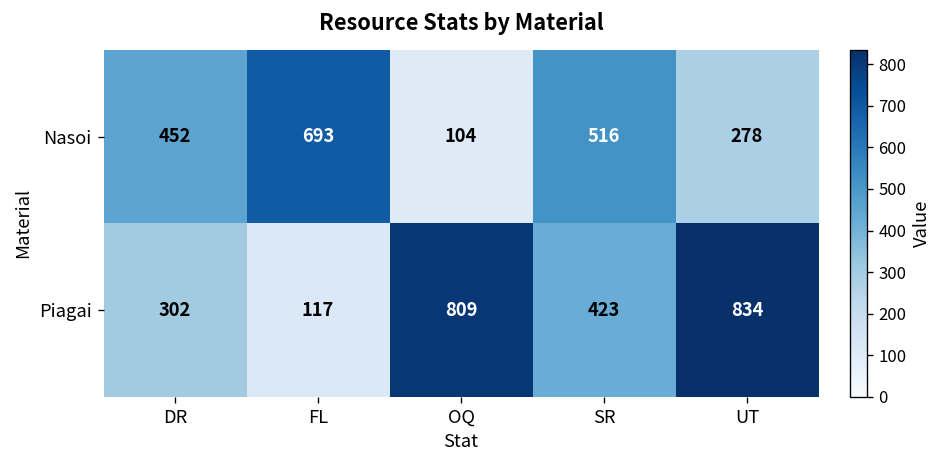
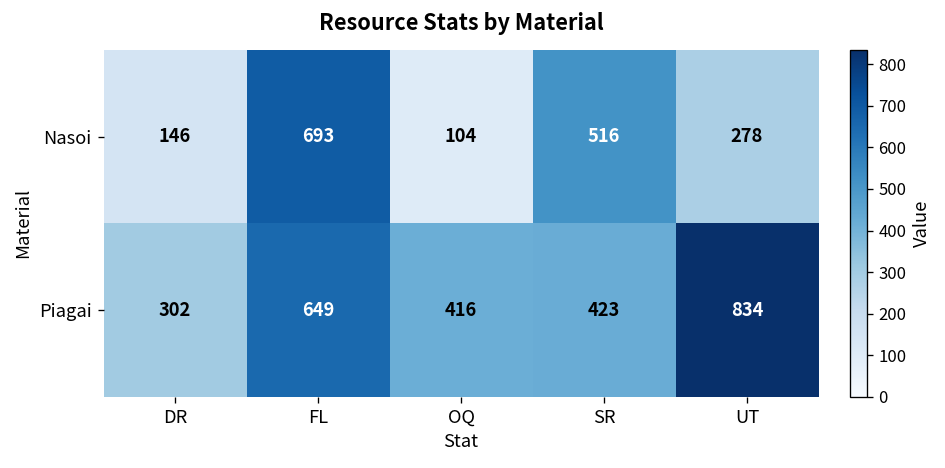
  {
    "Nasoi": {
-     "DR": 452,
+     "DR": 146,
      "FL": 693,
      "OQ": 104,
      "SR": 516,
      "UT": 278
    },
    "Piagai": {
      "DR": 302,
-     "FL": 117,
-     "OQ": 809,
+     "FL": 649,
+     "OQ": 416,
      "SR": 423,
      "UT": 834
    }
  }
